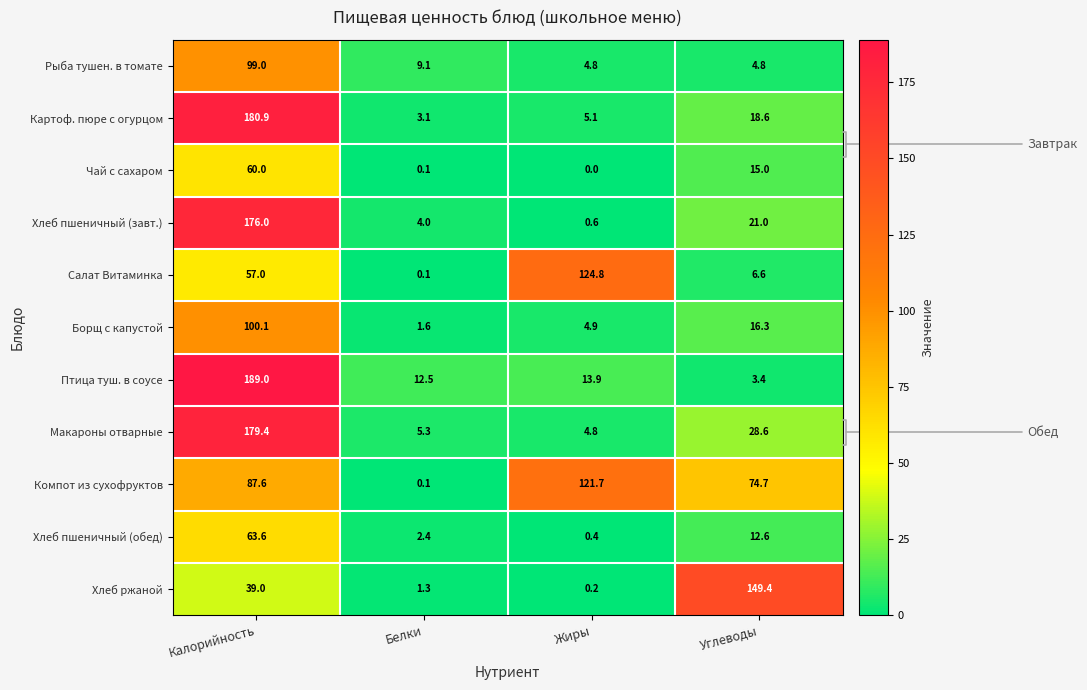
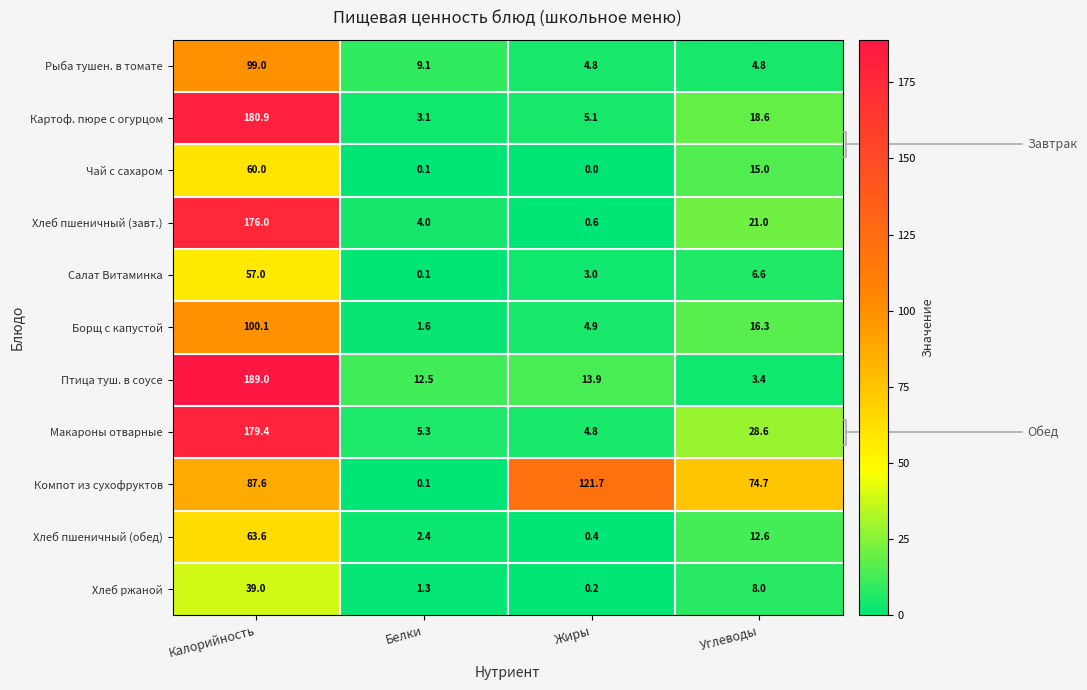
  {
    "Рыба тушен. в томате": {
      "Калорийность": 99.0,
      "Белки": 9.1,
      "Жиры": 4.8,
      "Углеводы": 4.8
    },
    "Картоф. пюре с огурцом": {
      "Калорийность": 180.9,
      "Белки": 3.1,
      "Жиры": 5.1,
      "Углеводы": 18.6
    },
    "Чай с сахаром": {
      "Калорийность": 60.0,
      "Белки": 0.1,
      "Жиры": 0.0,
      "Углеводы": 15.0
    },
    "Хлеб пшеничный (завт.)": {
      "Калорийность": 176.0,
      "Белки": 4.0,
      "Жиры": 0.6,
      "Углеводы": 21.0
    },
    "Салат Витаминка": {
      "Калорийность": 57.0,
      "Белки": 0.1,
-     "Жиры": 124.8,
+     "Жиры": 3.0,
      "Углеводы": 6.6
    },
    "Борщ с капустой": {
      "Калорийность": 100.1,
      "Белки": 1.6,
      "Жиры": 4.9,
      "Углеводы": 16.3
    },
    "Птица туш. в соусе": {
      "Калорийность": 189.0,
      "Белки": 12.5,
      "Жиры": 13.9,
      "Углеводы": 3.4
    },
    "Макароны отварные": {
      "Калорийность": 179.4,
      "Белки": 5.3,
      "Жиры": 4.8,
      "Углеводы": 28.6
    },
    "Компот из сухофруктов": {
      "Калорийность": 87.6,
      "Белки": 0.1,
      "Жиры": 121.7,
      "Углеводы": 74.7
    },
    "Хлеб пшеничный (обед)": {
      "Калорийность": 63.6,
      "Белки": 2.4,
      "Жиры": 0.4,
      "Углеводы": 12.6
    },
    "Хлеб ржаной": {
      "Калорийность": 39.0,
      "Белки": 1.3,
      "Жиры": 0.2,
-     "Углеводы": 149.4
+     "Углеводы": 8.0
    }
  }
